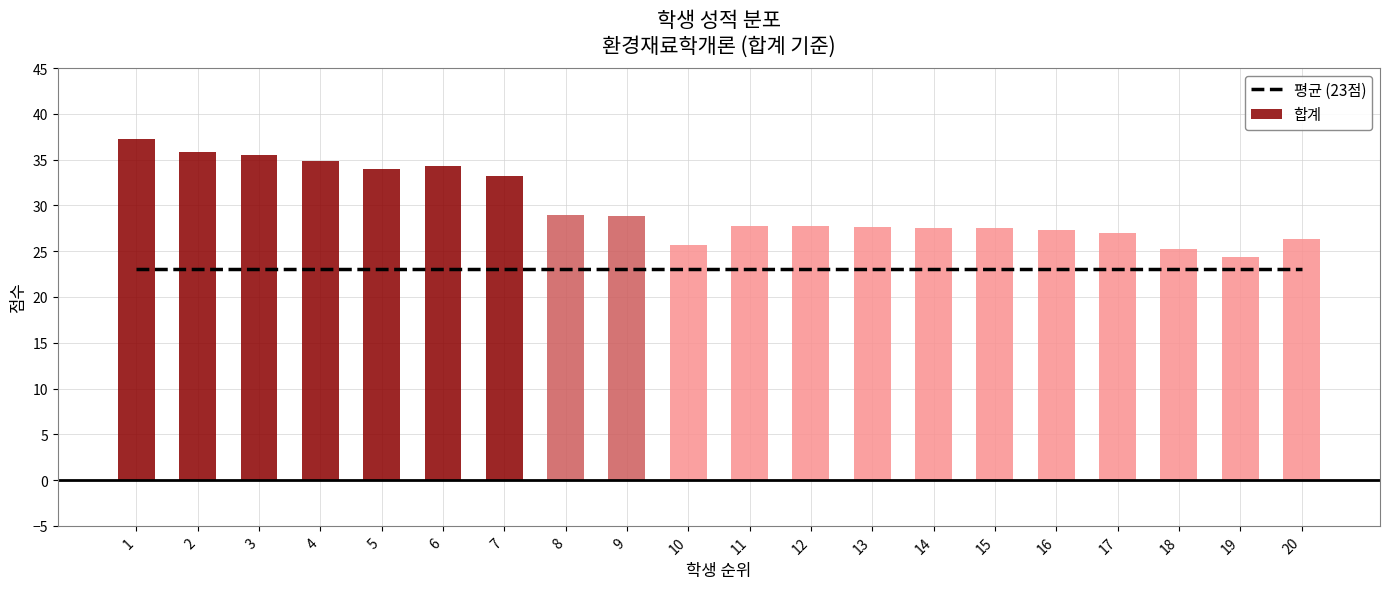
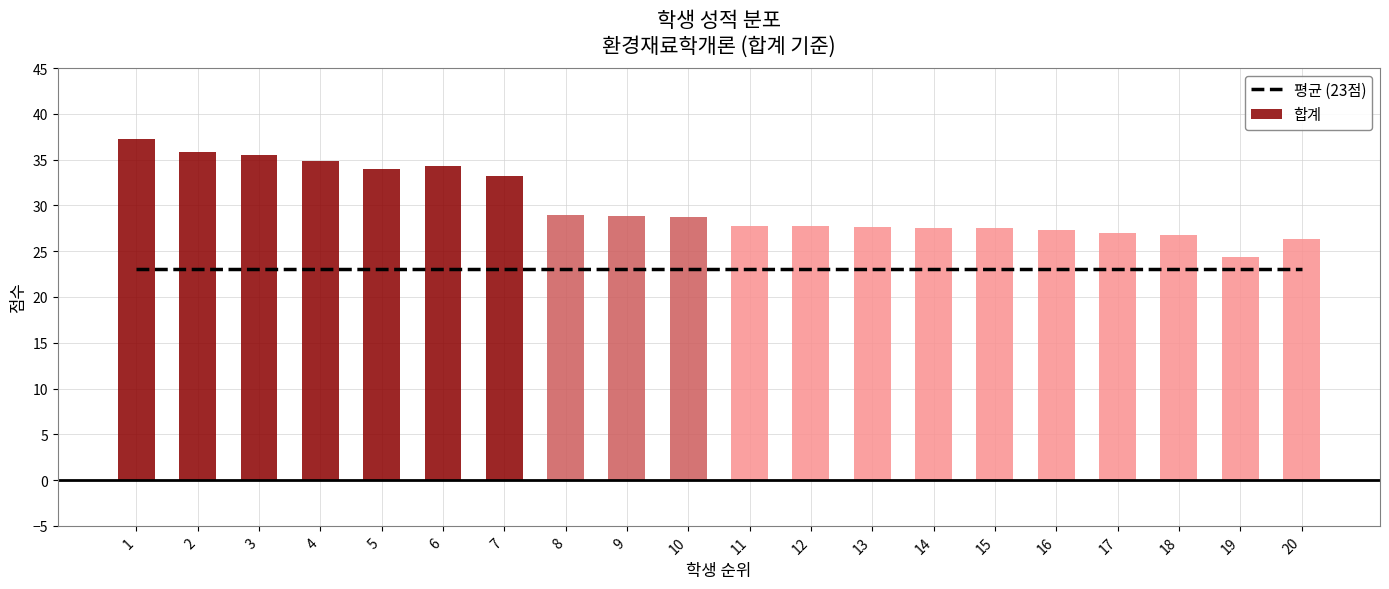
  {
    "평균 (23점)": {
      "1": 23,
      "2": 23,
      "3": 23,
      "4": 23,
      "5": 23,
      "6": 23,
      "7": 23,
      "8": 23,
      "9": 23,
      "10": 23,
      "11": 23,
      "12": 23,
      "13": 23,
      "14": 23,
      "15": 23,
      "16": 23,
      "17": 23,
      "18": 23,
      "19": 23,
      "20": 23
    },
    "합계": {
      "1": 37,
      "2": 36,
      "3": 36,
      "4": 35,
      "5": 34,
      "6": 34,
      "7": 33,
      "8": 29,
      "9": 29,
-     "10": 26,
+     "10": 29,
      "11": 28,
      "12": 28,
      "13": 28,
      "14": 28,
      "15": 28,
      "16": 27,
      "17": 27,
-     "18": 25,
+     "18": 27,
      "19": 24,
      "20": 26
    }
  }
